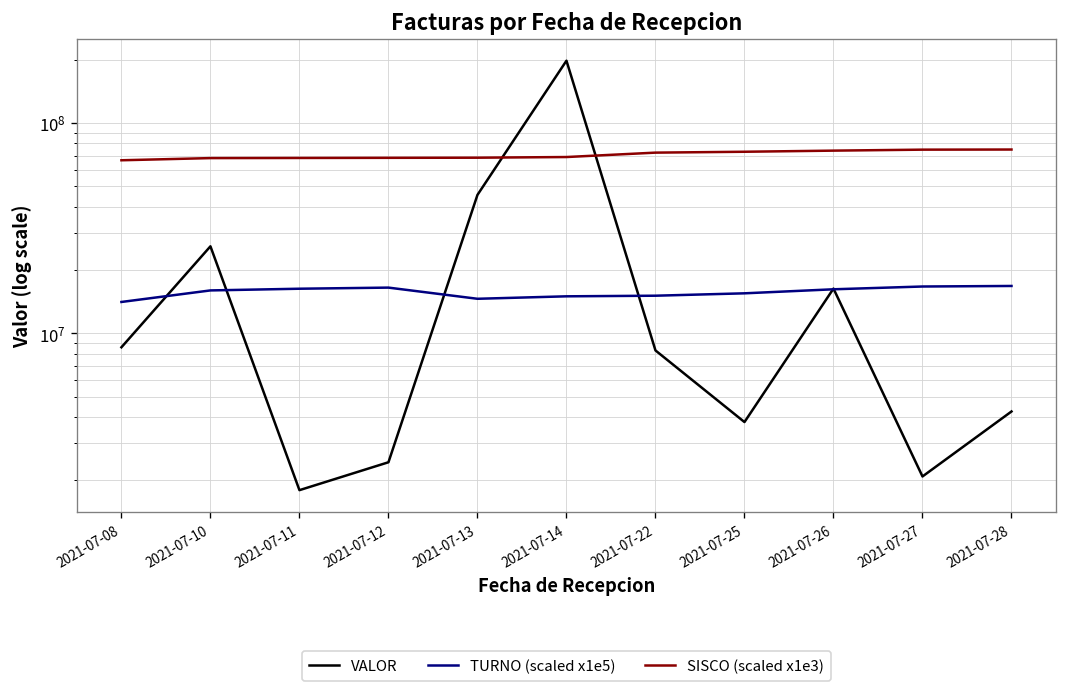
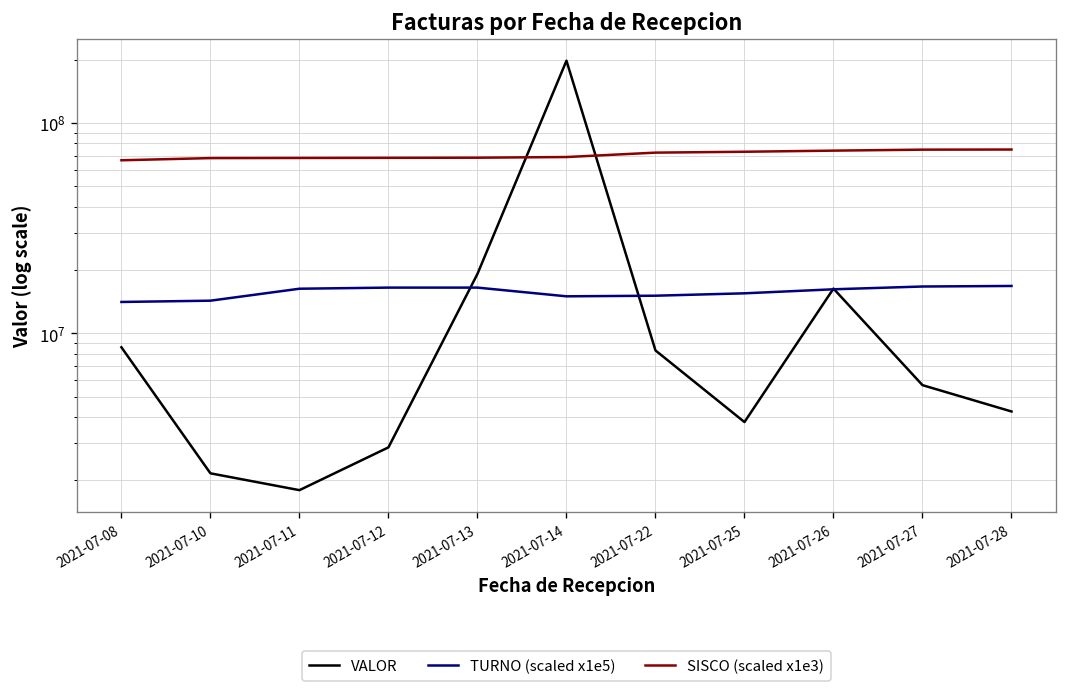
  {
    "VALOR": {
      "2021-07-08": 9000000,
-     "2021-07-10": 26000000,
+     "2021-07-10": 2200000,
      "2021-07-11": 1800000,
-     "2021-07-12": 2400000,
-     "2021-07-13": 46000000,
+     "2021-07-12": 2900000,
+     "2021-07-13": 19000000,
      "2021-07-14": 200000000,
      "2021-07-22": 8000000,
      "2021-07-25": 3800000,
-     "2021-07-27": 2100000,
+     "2021-07-27": 5700000,
      "2021-07-28": 4300000
    },
    "TURNO (scaled x1e5)": {
      "2021-07-08": 14000000,
-     "2021-07-10": 16000000,
+     "2021-07-10": 14000000,
      "2021-07-11": 16000000,
      "2021-07-12": 17000000,
-     "2021-07-13": 15000000,
+     "2021-07-13": 17000000,
      "2021-07-14": 15000000,
      "2021-07-22": 15000000,
      "2021-07-25": 16000000,
      "2021-07-27": 17000000,
      "2021-07-28": 17000000
    },
    "SISCO (scaled x1e3)": {
      "2021-07-08": 67000000,
      "2021-07-10": 68000000,
      "2021-07-11": 68000000,
      "2021-07-12": 68000000,
      "2021-07-13": 68000000,
      "2021-07-14": 69000000,
      "2021-07-22": 72000000,
      "2021-07-25": 73000000,
      "2021-07-26": 74000000,
      "2021-07-27": 75000000,
      "2021-07-28": 75000000
    }
  }
